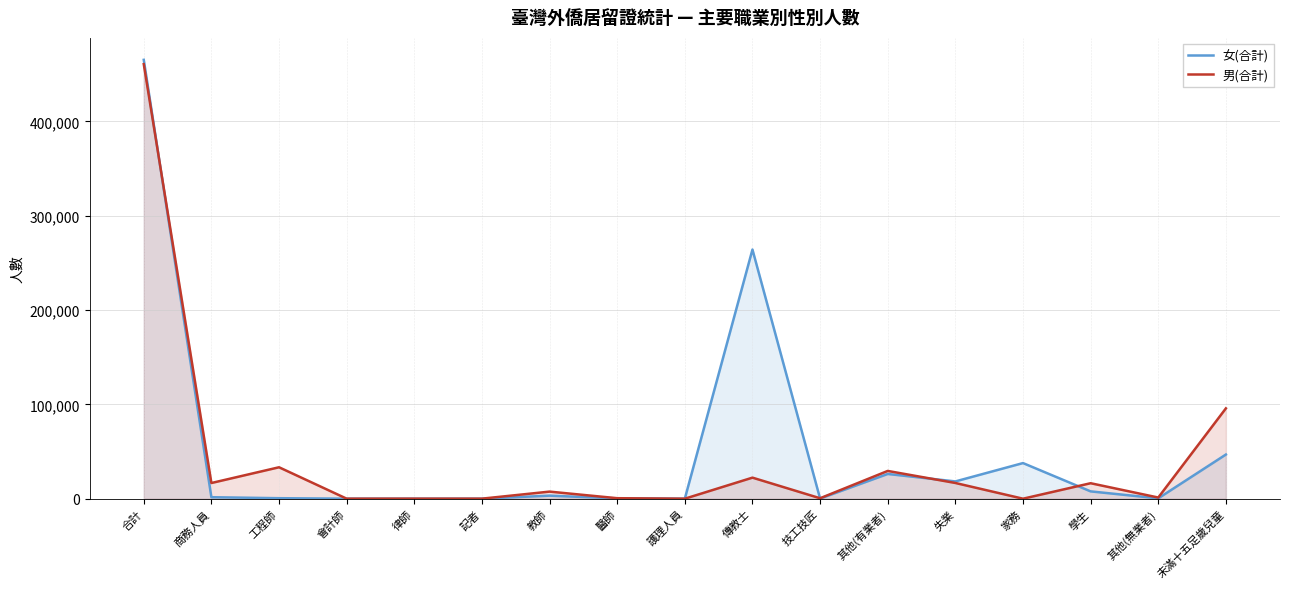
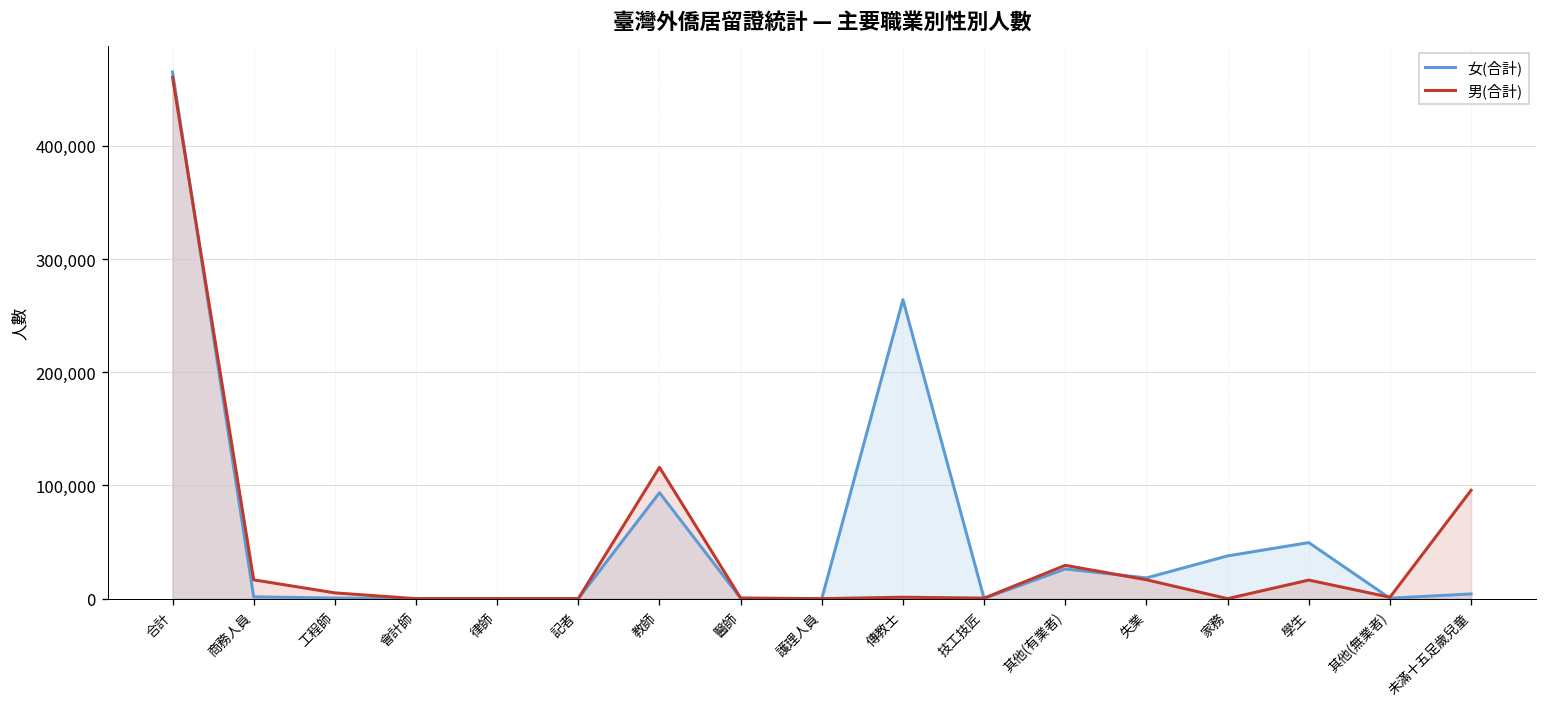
  {
    "女(合計)": {
      "合計": "470,000",
      "商務人員": "0",
      "工程師": "0",
-     "教師": "0",
+     "教師": "90,000",
      "傳教士": "260,000",
      "其他(有業者)": "30,000",
      "家務": "40,000",
-     "學生": "10,000",
-     "未滿十五足歲兒童": "50,000"
+     "學生": "50,000",
+     "未滿十五足歲兒童": "0"
    },
    "男(合計)": {
      "合計": "460,000",
      "商務人員": "20,000",
-     "工程師": "30,000",
-     "教師": "10,000",
-     "傳教士": "20,000",
+     "工程師": "10,000",
+     "教師": "120,000",
+     "傳教士": "0",
      "其他(有業者)": "30,000",
      "家務": "0",
      "學生": "20,000",
      "未滿十五足歲兒童": "100,000"
    }
  }
